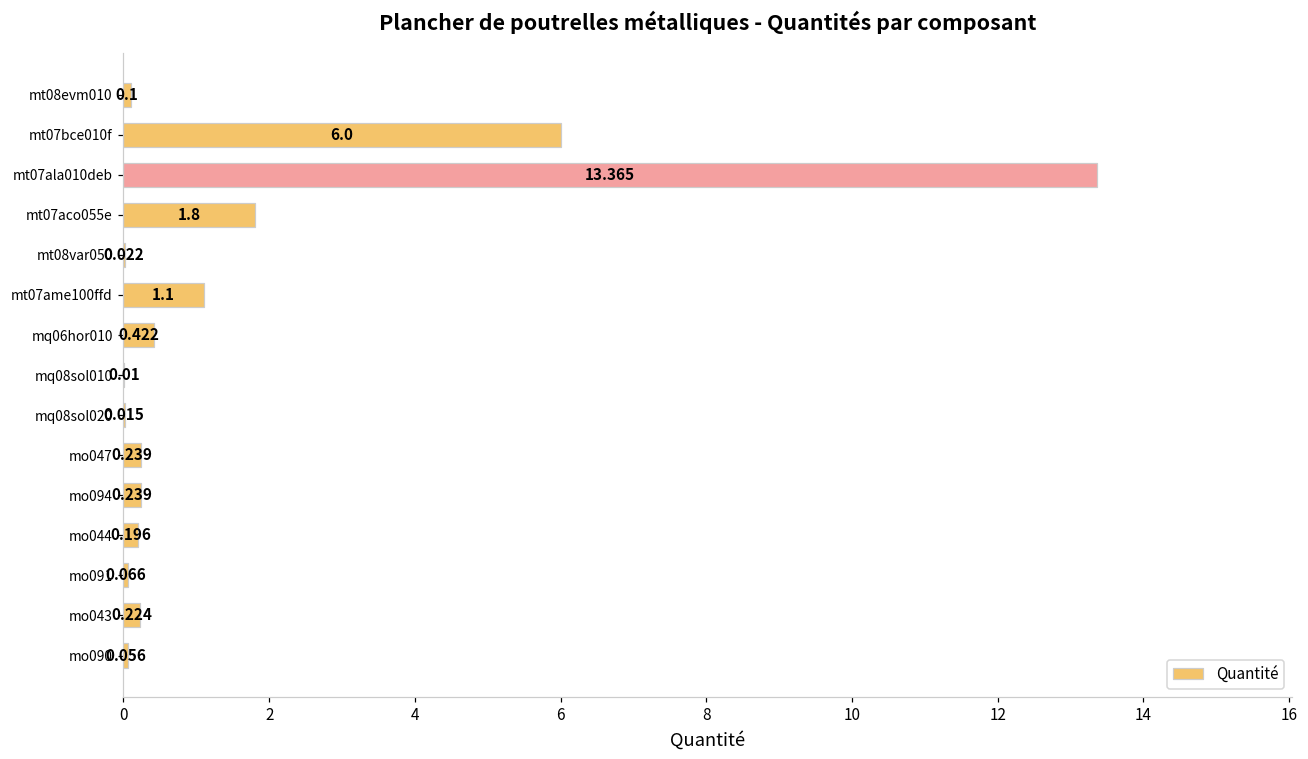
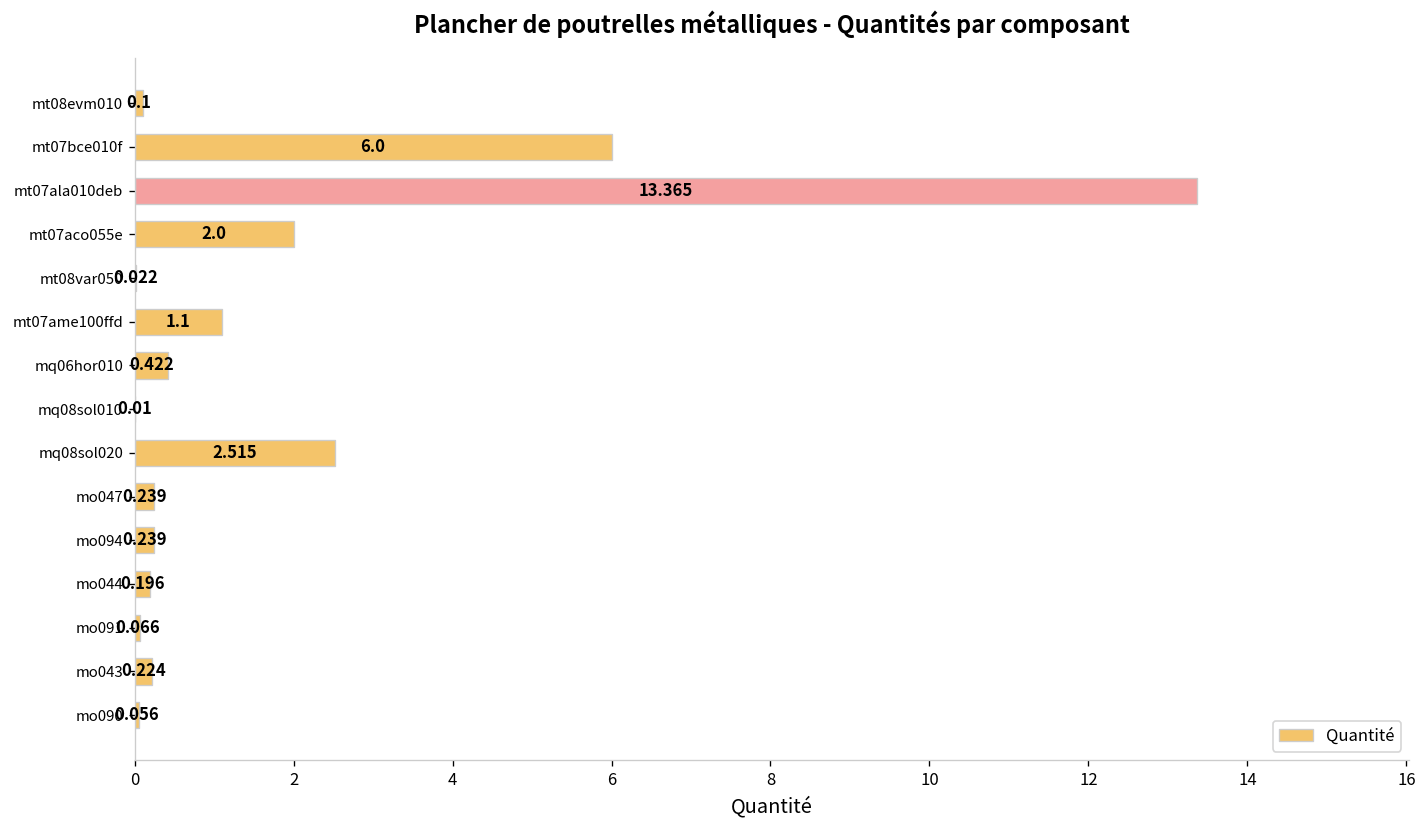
  {
    "mt08evm010": 0.1,
    "mt07bce010f": 6.0,
    "mt07ala010deb": 13.365,
-   "mt07aco055e": 1.8,
+   "mt07aco055e": 2.0,
    "mt08var050": 0.022,
    "mt07ame100ffd": 1.1,
    "mq06hor010": 0.422,
    "mq08sol010": 0.01,
-   "mq08sol020": 0.015,
+   "mq08sol020": 2.515,
    "mo047": 0.239,
    "mo094": 0.239,
    "mo044": 0.196,
    "mo091": 0.066,
    "mo043": 0.224,
    "mo090": 0.056
  }
